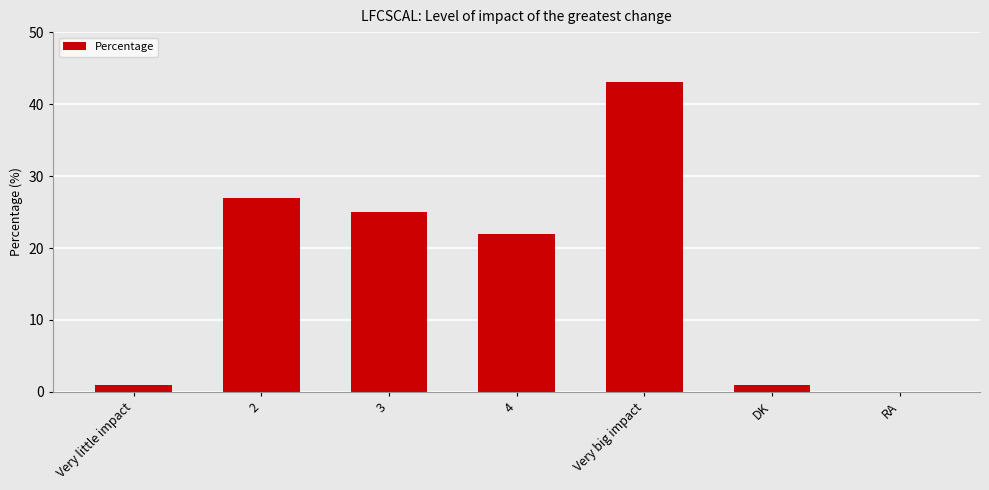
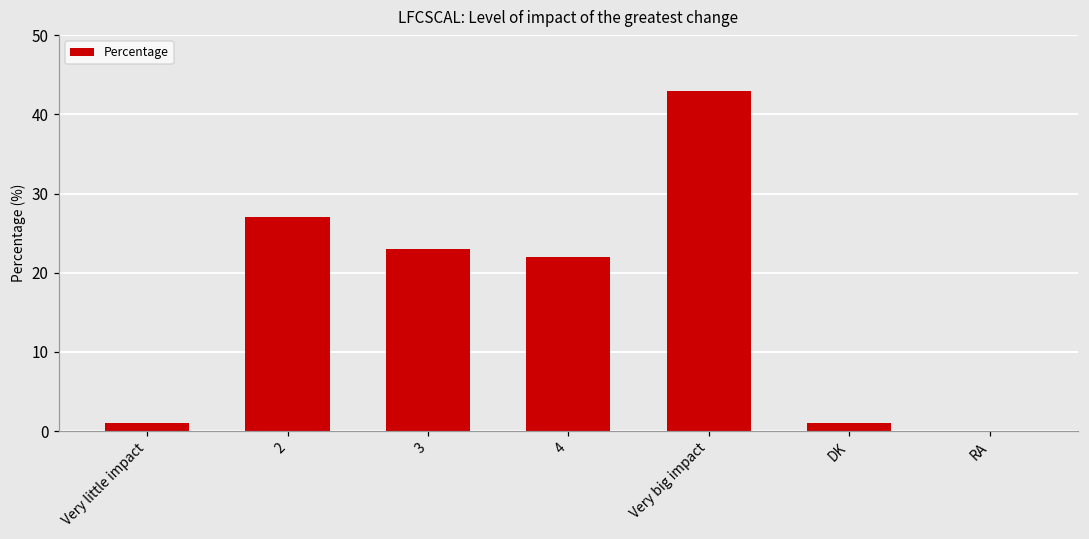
  {
    "Very little impact": 1,
    "2": 27,
-   "3": 25,
+   "3": 23,
    "4": 22,
    "Very big impact": 43,
    "DK": 1,
    "RA": 0
  }
